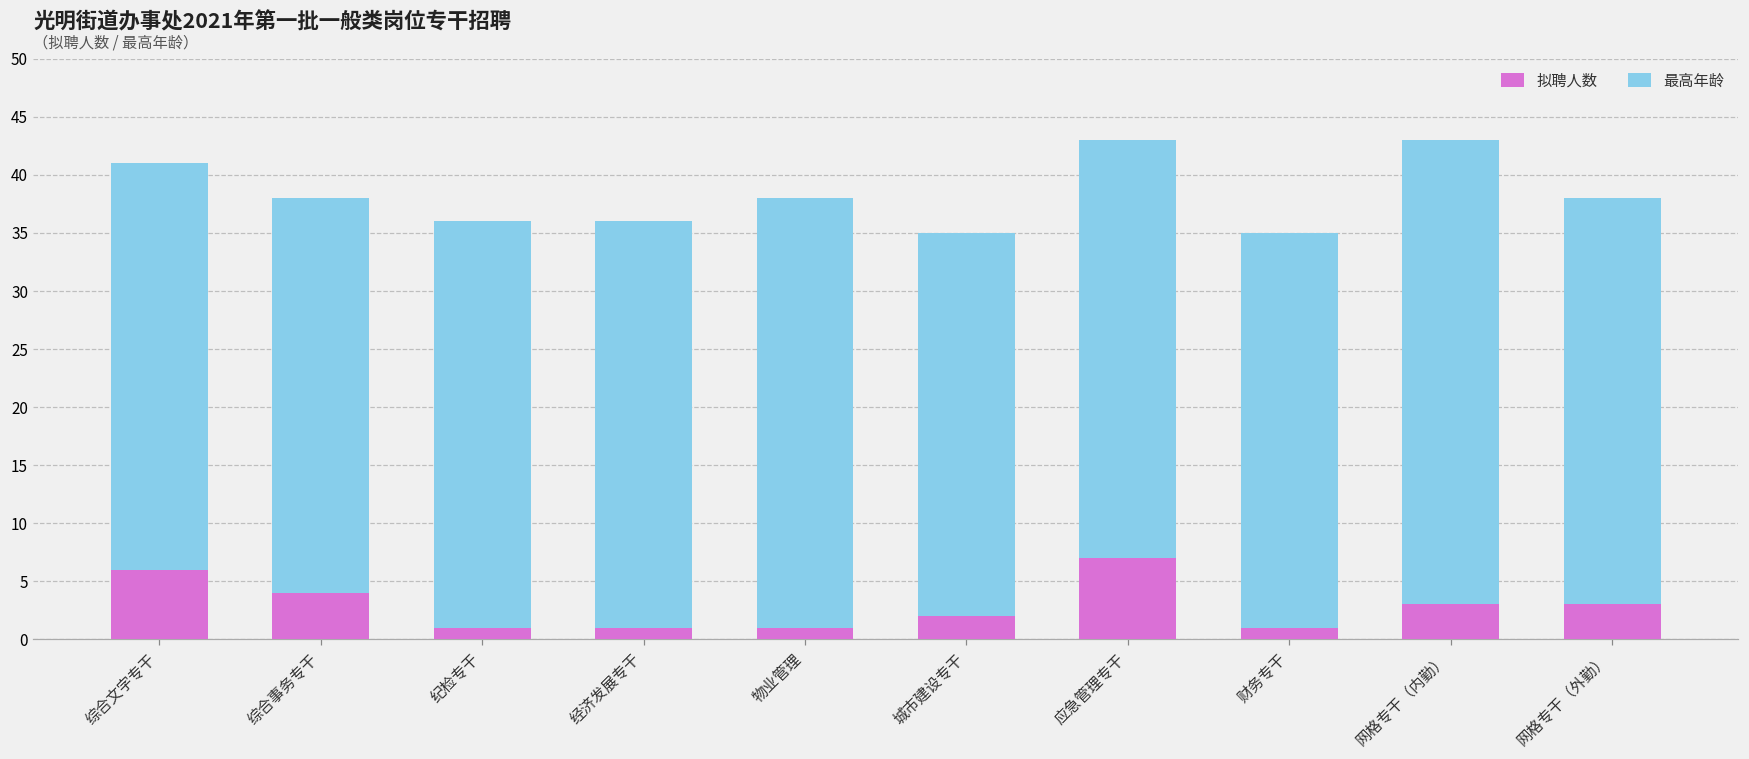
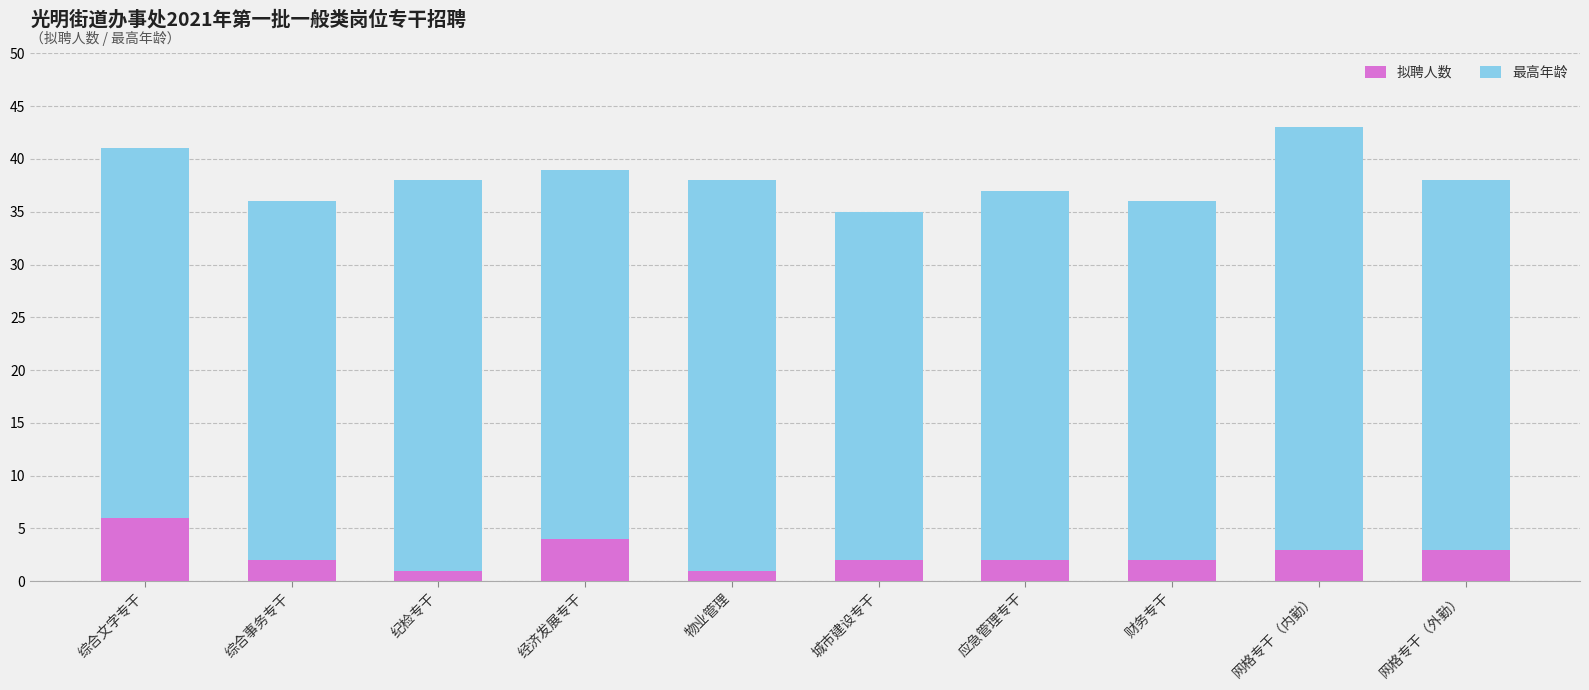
  {
    "拟聘人数": {
      "综合文字专干": 6,
-     "综合事务专干": 4,
+     "综合事务专干": 2,
      "纪检专干": 1,
-     "经济发展专干": 1,
+     "经济发展专干": 4,
      "物业管理": 1,
      "城市建设专干": 2,
-     "应急管理专干": 7,
-     "财务专干": 1,
+     "应急管理专干": 2,
+     "财务专干": 2,
      "网格专干（内勤）": 3,
      "网格专干（外勤）": 3
    },
    "最高年龄": {
      "综合文字专干": 35,
      "综合事务专干": 34,
-     "纪检专干": 35,
+     "纪检专干": 37,
      "经济发展专干": 35,
      "物业管理": 37,
      "城市建设专干": 33,
-     "应急管理专干": 36,
+     "应急管理专干": 35,
      "财务专干": 34,
      "网格专干（内勤）": 40,
      "网格专干（外勤）": 35
    }
  }
